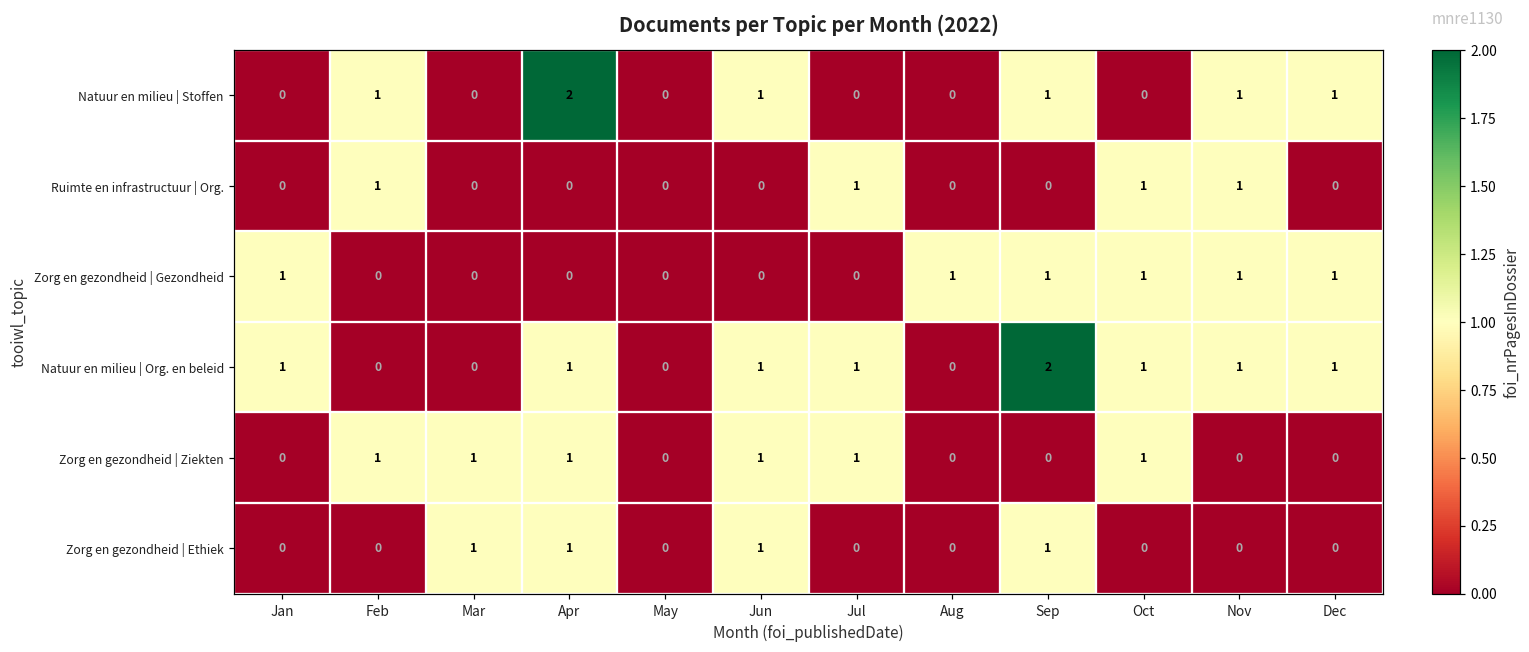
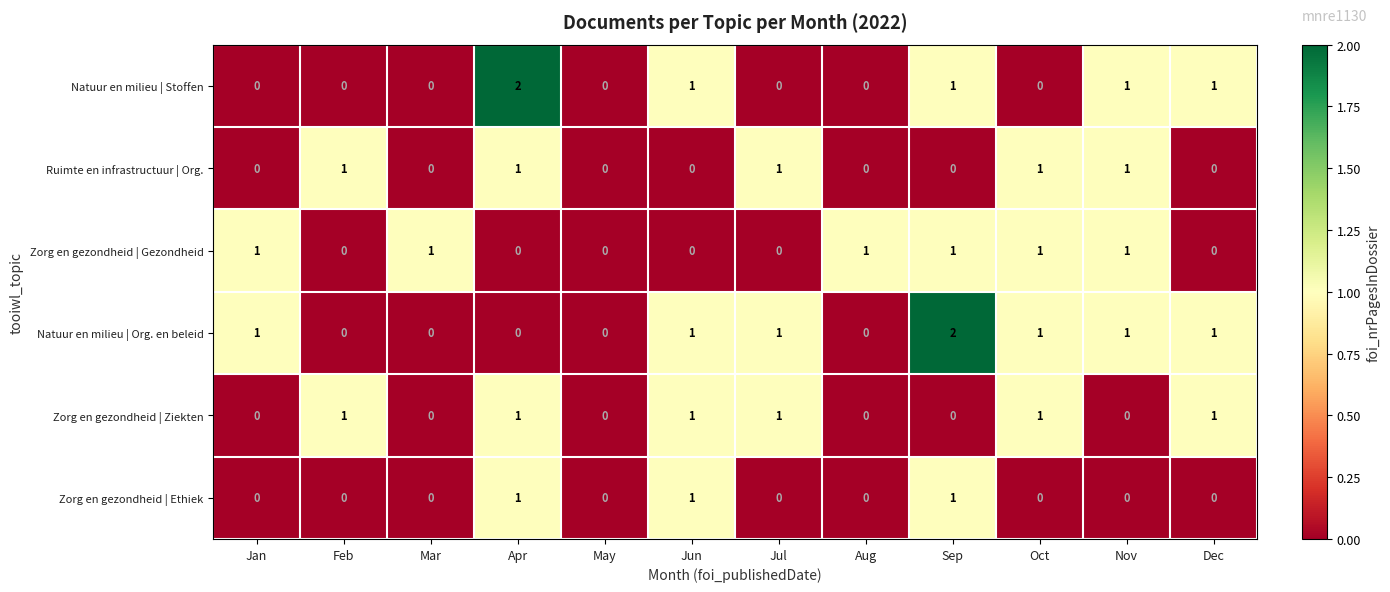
  {
    "Natuur en milieu | Stoffen": {
      "Jan": 0,
-     "Feb": 1,
+     "Feb": 0,
      "Mar": 0,
      "Apr": 2,
      "May": 0,
      "Jun": 1,
      "Jul": 0,
      "Aug": 0,
      "Sep": 1,
      "Oct": 0,
      "Nov": 1,
      "Dec": 1
    },
    "Ruimte en infrastructuur | Org.": {
      "Jan": 0,
      "Feb": 1,
      "Mar": 0,
-     "Apr": 0,
+     "Apr": 1,
      "May": 0,
      "Jun": 0,
      "Jul": 1,
      "Aug": 0,
      "Sep": 0,
      "Oct": 1,
      "Nov": 1,
      "Dec": 0
    },
    "Zorg en gezondheid | Gezondheid": {
      "Jan": 1,
      "Feb": 0,
-     "Mar": 0,
+     "Mar": 1,
      "Apr": 0,
      "May": 0,
      "Jun": 0,
      "Jul": 0,
      "Aug": 1,
      "Sep": 1,
      "Oct": 1,
      "Nov": 1,
-     "Dec": 1
+     "Dec": 0
    },
    "Natuur en milieu | Org. en beleid": {
      "Jan": 1,
      "Feb": 0,
      "Mar": 0,
-     "Apr": 1,
+     "Apr": 0,
      "May": 0,
      "Jun": 1,
      "Jul": 1,
      "Aug": 0,
      "Sep": 2,
      "Oct": 1,
      "Nov": 1,
      "Dec": 1
    },
    "Zorg en gezondheid | Ziekten": {
      "Jan": 0,
      "Feb": 1,
-     "Mar": 1,
+     "Mar": 0,
      "Apr": 1,
      "May": 0,
      "Jun": 1,
      "Jul": 1,
      "Aug": 0,
      "Sep": 0,
      "Oct": 1,
      "Nov": 0,
-     "Dec": 0
+     "Dec": 1
    },
    "Zorg en gezondheid | Ethiek": {
      "Jan": 0,
      "Feb": 0,
-     "Mar": 1,
+     "Mar": 0,
      "Apr": 1,
      "May": 0,
      "Jun": 1,
      "Jul": 0,
      "Aug": 0,
      "Sep": 1,
      "Oct": 0,
      "Nov": 0,
      "Dec": 0
    }
  }
